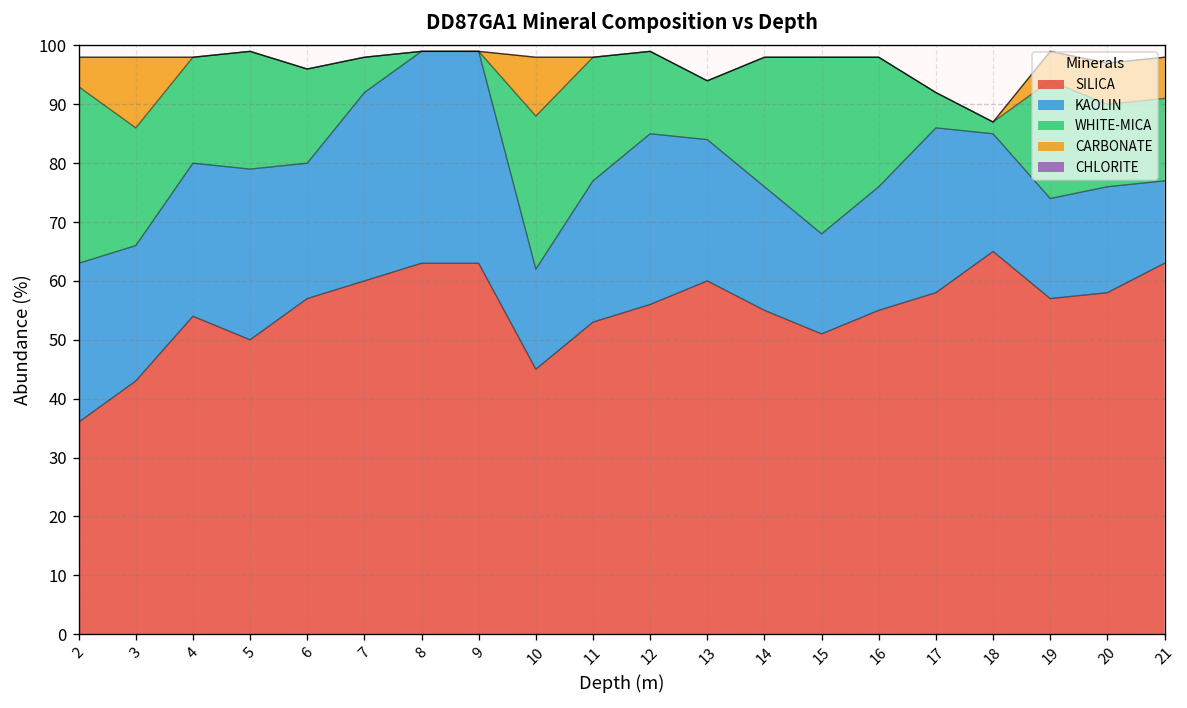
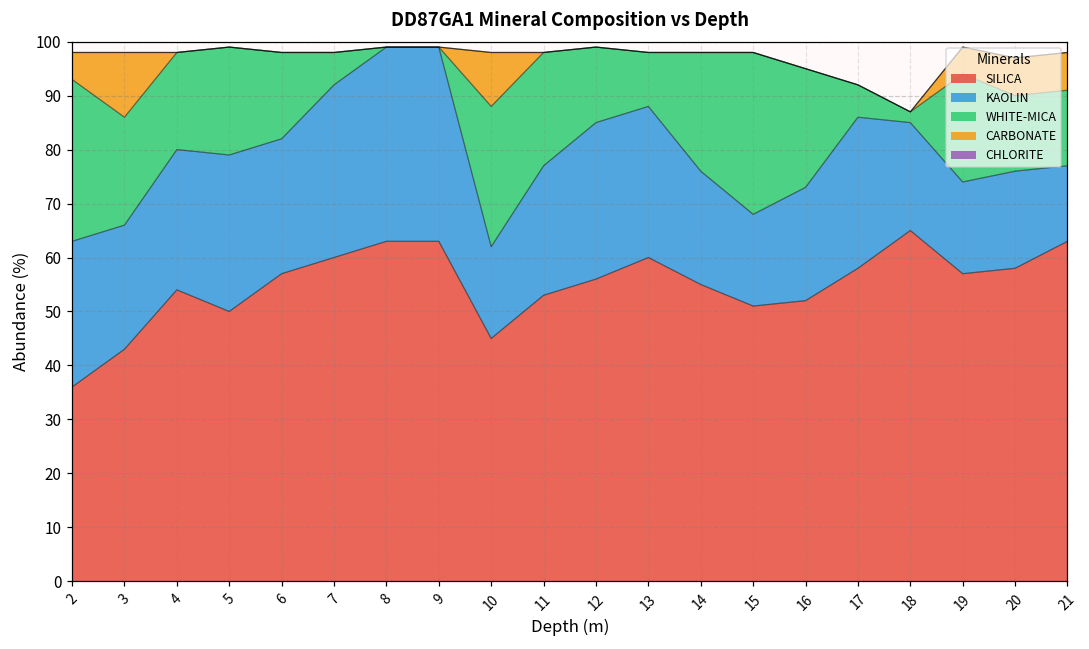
  {
    "SILICA": {
      "2": 36,
      "3": 43,
      "4": 54,
      "5": 50,
      "6": 57,
      "7": 60,
      "8": 63,
      "9": 63,
      "10": 45,
      "11": 53,
      "12": 56,
      "13": 60,
      "14": 55,
      "15": 51,
-     "16": 55,
+     "16": 52,
      "17": 58,
      "18": 65,
      "19": 57,
      "20": 58,
      "21": 63
    },
    "KAOLIN": {
      "2": 27,
      "3": 23,
      "4": 26,
      "5": 29,
-     "6": 23,
+     "6": 25,
      "7": 32,
      "10": 17,
      "11": 24,
      "12": 29,
-     "13": 24,
+     "13": 28,
      "14": 21,
      "15": 17,
      "16": 21,
      "17": 28,
      "18": 20,
      "19": 17,
      "20": 18,
      "21": 14
    },
    "WHITE-MICA": {
      "2": 30,
      "3": 20,
      "10": 26,
      "21": 14
    }
  }
